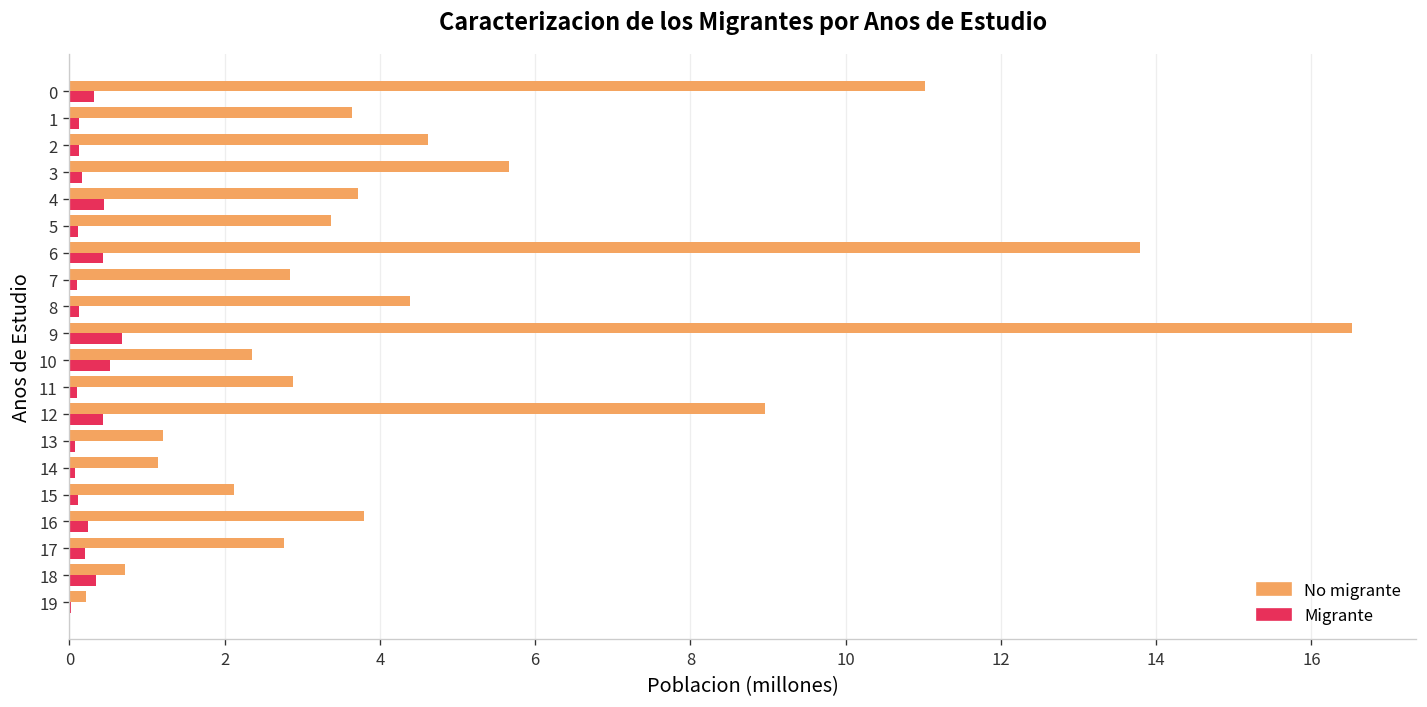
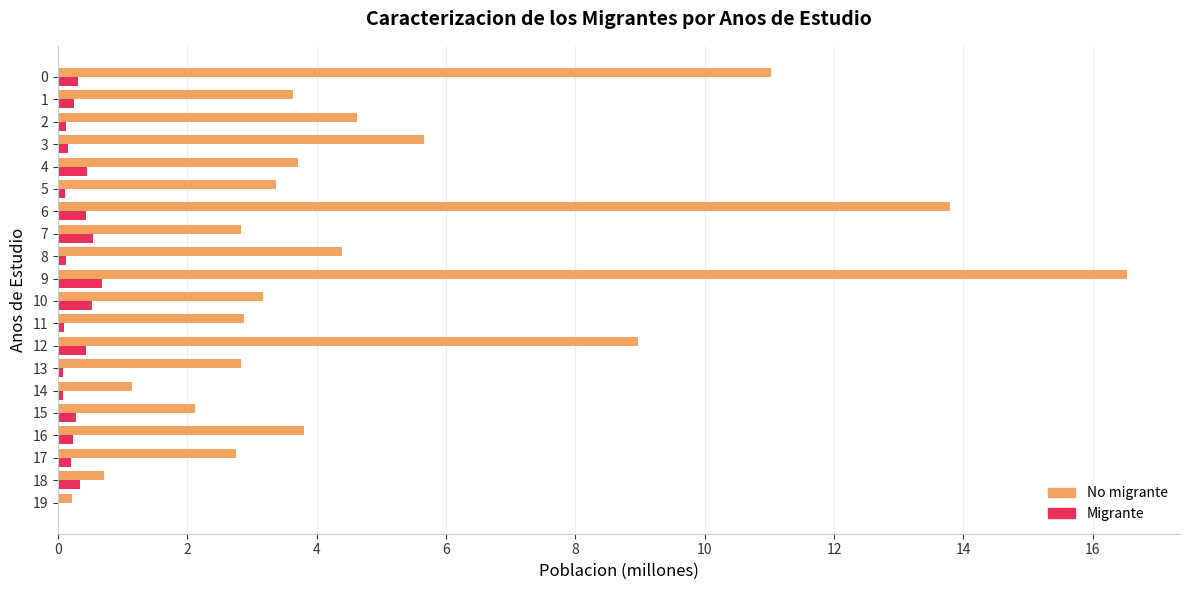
  {
    "No migrante": {
      "0": 11.0,
      "1": 3.6,
      "2": 4.6,
      "3": 5.7,
      "4": 3.7,
      "5": 3.4,
      "6": 13.8,
      "7": 2.8,
      "8": 4.4,
      "9": 16.5,
-     "10": 2.3,
+     "10": 3.2,
      "11": 2.9,
      "12": 9.0,
-     "13": 1.2,
+     "13": 2.8,
      "14": 1.1,
      "15": 2.1,
      "16": 3.8,
      "17": 2.8,
      "18": 0.7,
      "19": 0.2
    },
    "Migrante": {
      "0": 0.3,
-     "1": 0.1,
+     "1": 0.3,
      "2": 0.1,
      "3": 0.2,
      "4": 0.5,
      "5": 0.1,
      "6": 0.4,
-     "7": 0.1,
+     "7": 0.5,
      "8": 0.1,
      "9": 0.7,
      "10": 0.5,
      "11": 0.1,
      "12": 0.4,
      "13": 0.1,
      "14": 0.1,
-     "15": 0.1,
+     "15": 0.3,
      "16": 0.2,
      "17": 0.2,
      "18": 0.3
    }
  }
